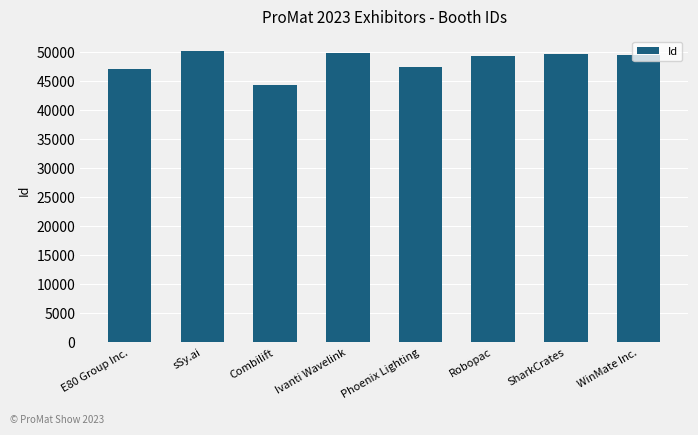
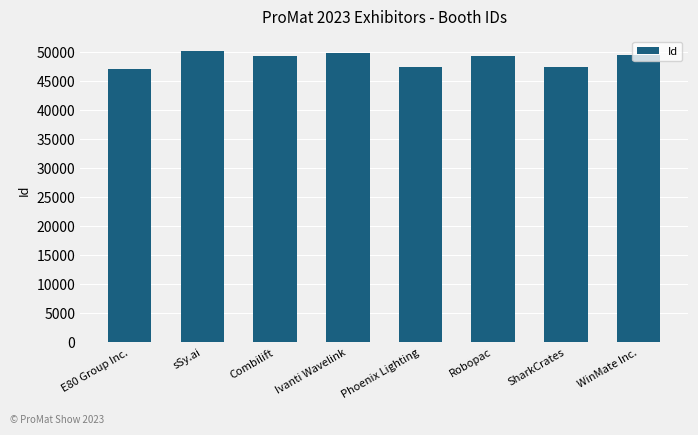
  {
    "E80 Group Inc.": 47000,
    "sSy.ai": 50000,
-   "Combilift": 44000,
+   "Combilift": 49000,
    "Ivanti Wavelink": 50000,
    "Phoenix Lighting": 47000,
    "Robopac": 49000,
-   "SharkCrates": 50000
+   "SharkCrates": 47000
  }
